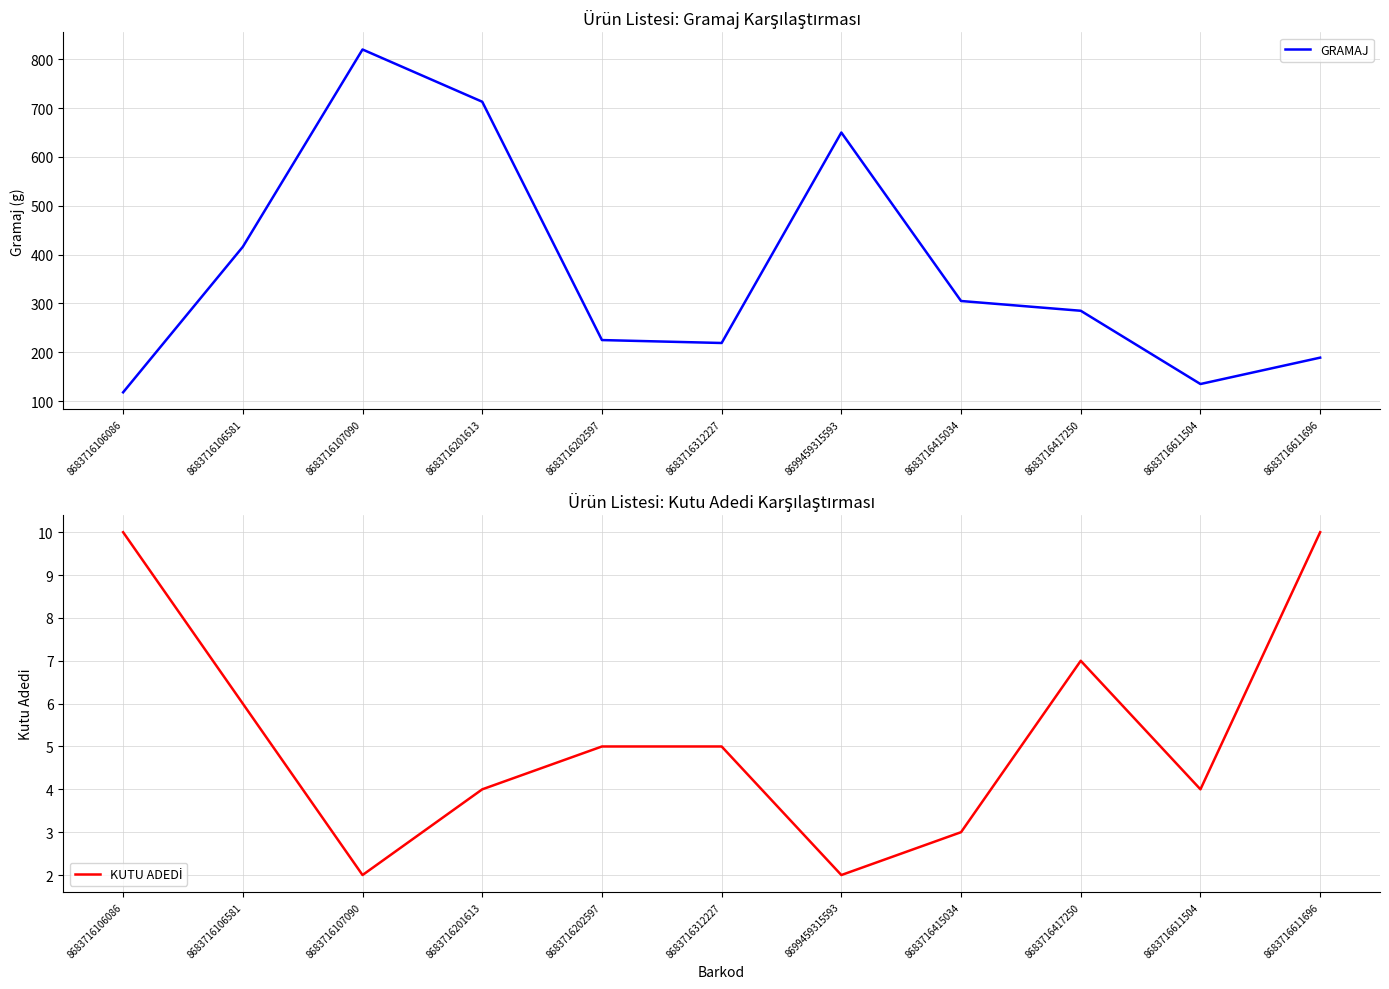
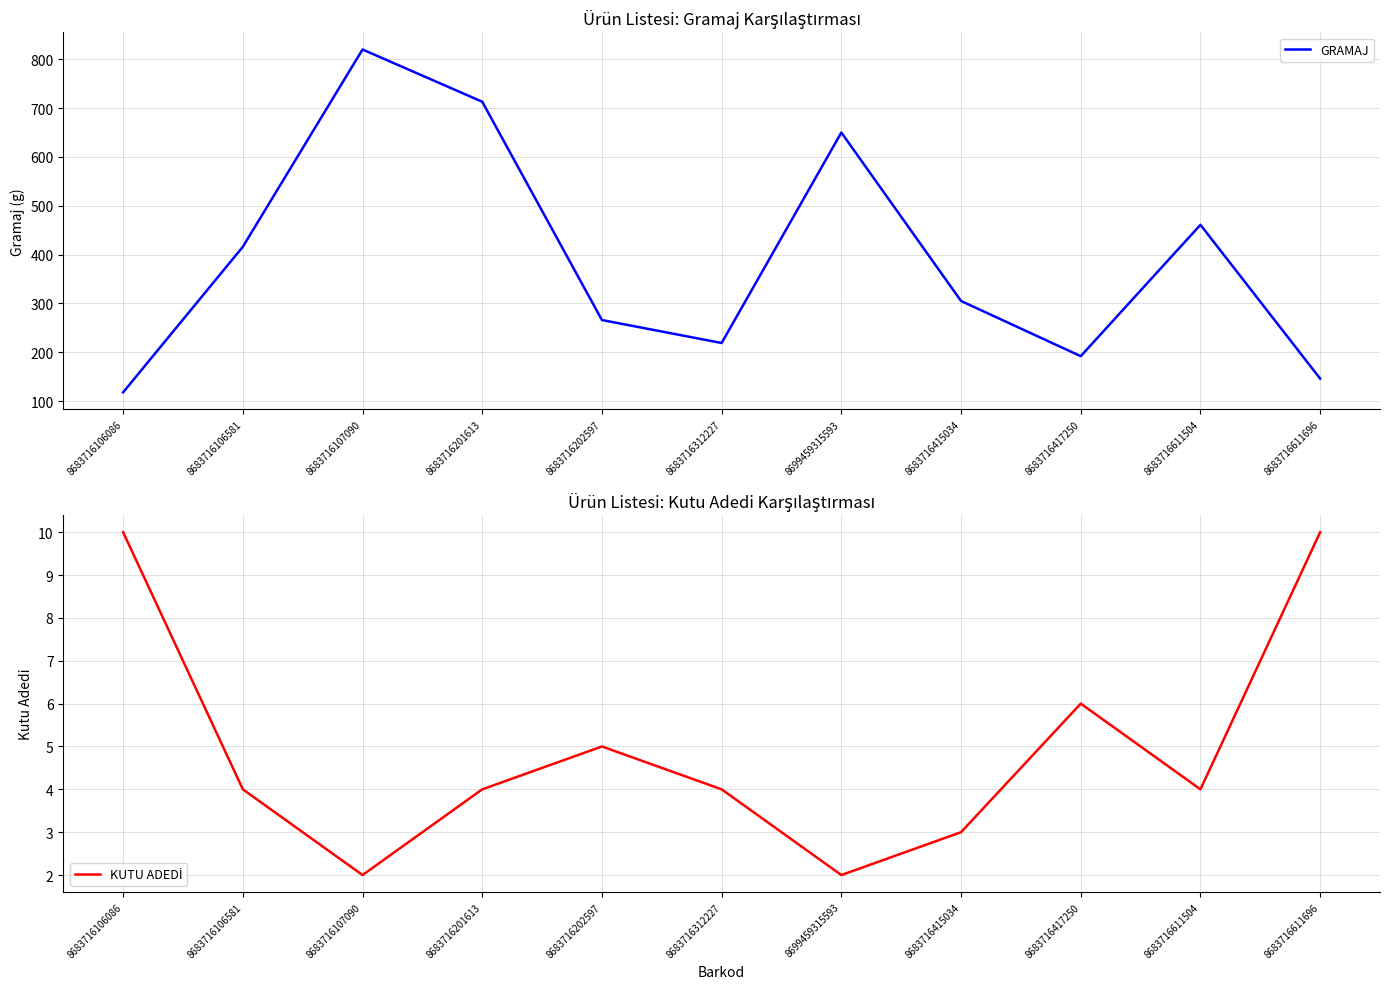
  {
    "Ürün Listesi: Gramaj Karşılaştırması": {
      "8683716106086": 120,
      "8683716106581": 420,
      "8683716107090": 820,
      "8683716201613": 710,
-     "8683716202597": 230,
+     "8683716202597": 270,
      "8683716312227": 220,
      "8699459315593": 650,
      "8683716415034": 310,
-     "8683716417250": 290,
-     "8683716611504": 140,
-     "8683716611696": 190
+     "8683716417250": 190,
+     "8683716611504": 460,
+     "8683716611696": 150
    },
    "Ürün Listesi: Kutu Adedi Karşılaştırması": {
      "8683716106086": 10,
-     "8683716106581": 6,
+     "8683716106581": 4,
      "8683716107090": 2,
      "8683716201613": 4,
      "8683716202597": 5,
-     "8683716312227": 5,
+     "8683716312227": 4,
      "8699459315593": 2,
      "8683716415034": 3,
-     "8683716417250": 7,
+     "8683716417250": 6,
      "8683716611504": 4,
      "8683716611696": 10
    }
  }
